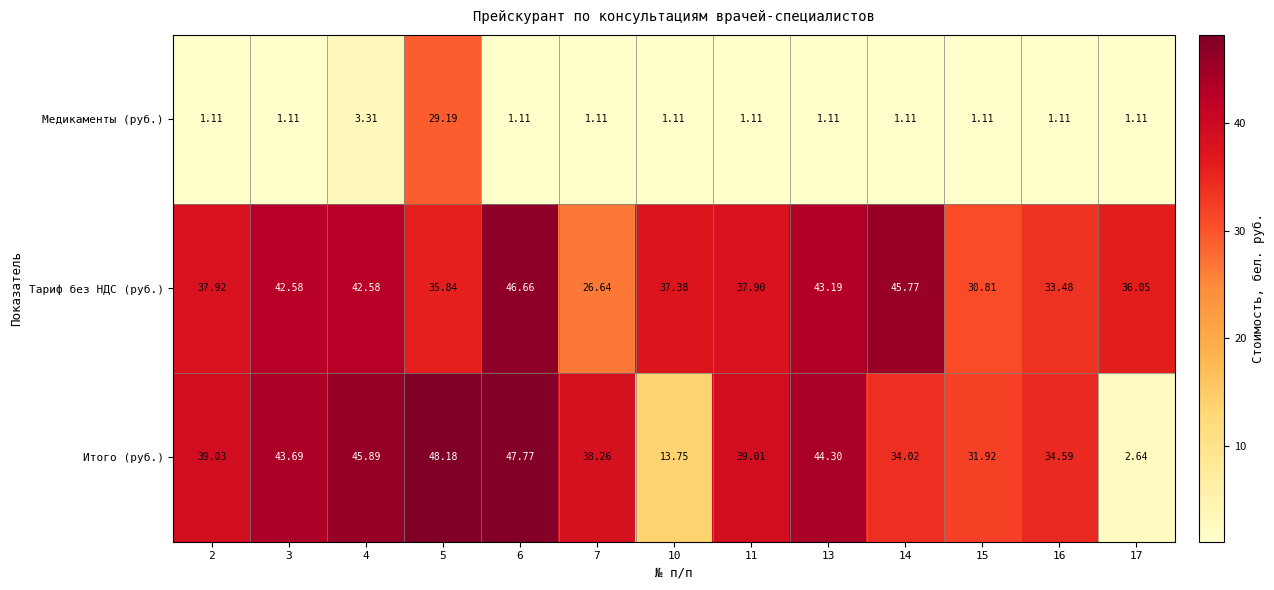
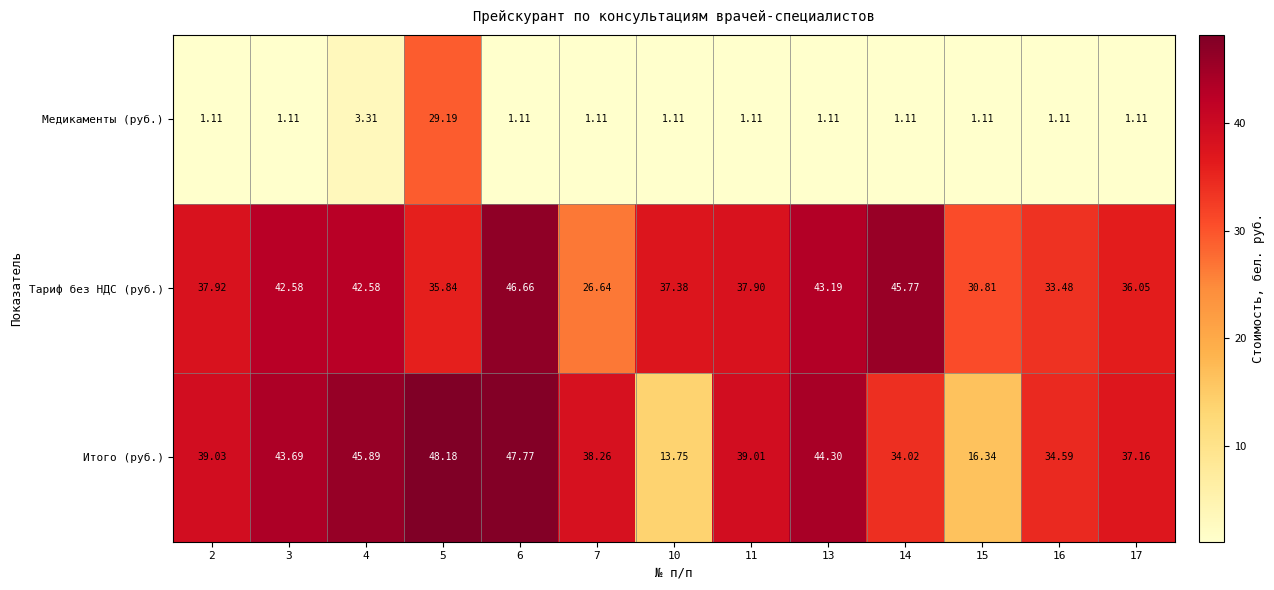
  {
    "Медикаменты (руб.)": {
      "2": 1.11,
      "3": 1.11,
      "4": 3.31,
      "5": 29.19,
      "6": 1.11,
      "7": 1.11,
      "10": 1.11,
      "11": 1.11,
      "13": 1.11,
      "14": 1.11,
      "15": 1.11,
      "16": 1.11,
      "17": 1.11
    },
    "Тариф без НДС (руб.)": {
      "2": 37.92,
      "3": 42.58,
      "4": 42.58,
      "5": 35.84,
      "6": 46.66,
      "7": 26.64,
      "10": 37.38,
      "11": 37.90,
      "13": 43.19,
      "14": 45.77,
      "15": 30.81,
      "16": 33.48,
      "17": 36.05
    },
    "Итого (руб.)": {
      "2": 39.03,
      "3": 43.69,
      "4": 45.89,
      "5": 48.18,
      "6": 47.77,
      "7": 38.26,
      "10": 13.75,
      "11": 39.01,
      "13": 44.30,
      "14": 34.02,
-     "15": 31.92,
+     "15": 16.34,
      "16": 34.59,
-     "17": 2.64
+     "17": 37.16
    }
  }
